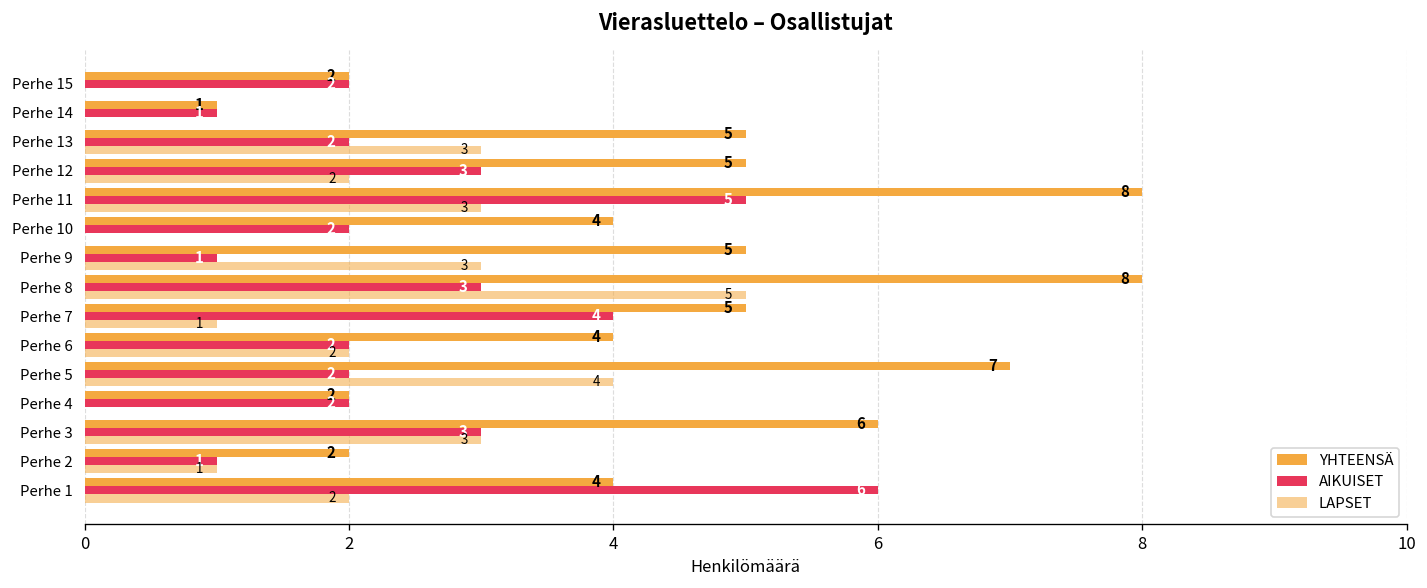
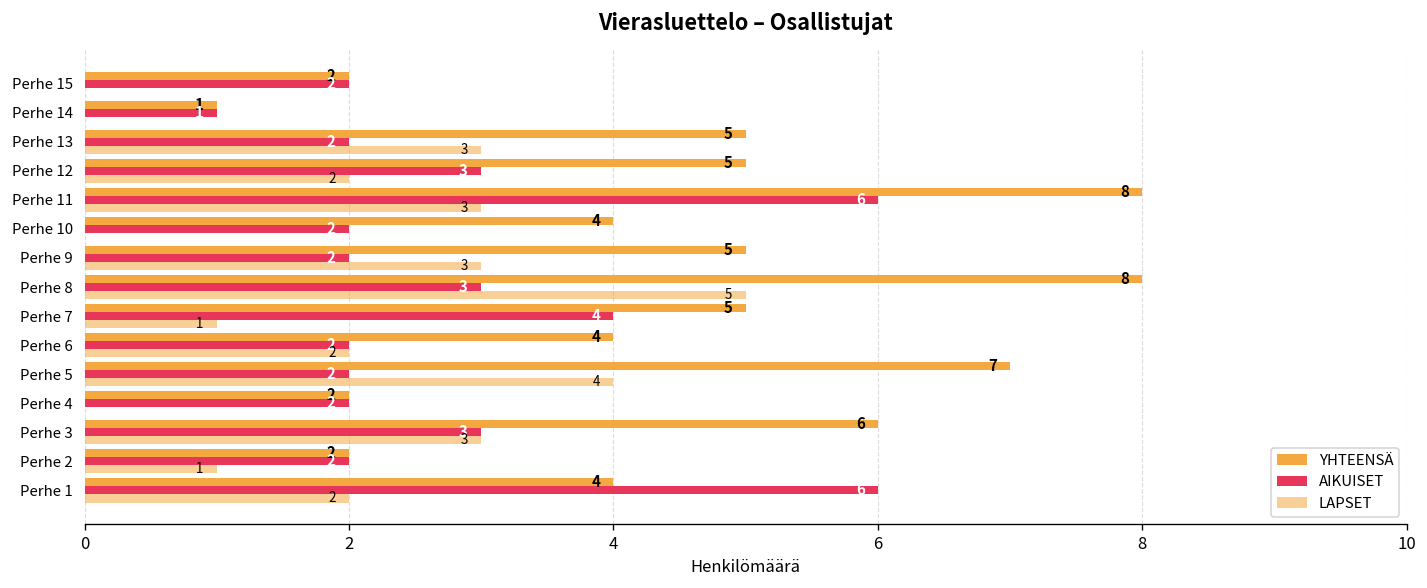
  {
    "AIKUISET": {
      "Perhe 13": 2,
      "Perhe 12": 3,
-     "Perhe 11": 5,
+     "Perhe 11": 6,
      "Perhe 10": 2,
-     "Perhe 9": 1,
+     "Perhe 9": 2,
      "Perhe 8": 3,
      "Perhe 7": 4,
      "Perhe 5": 2,
-     "Perhe 2": 1
+     "Perhe 2": 2
    }
  }
